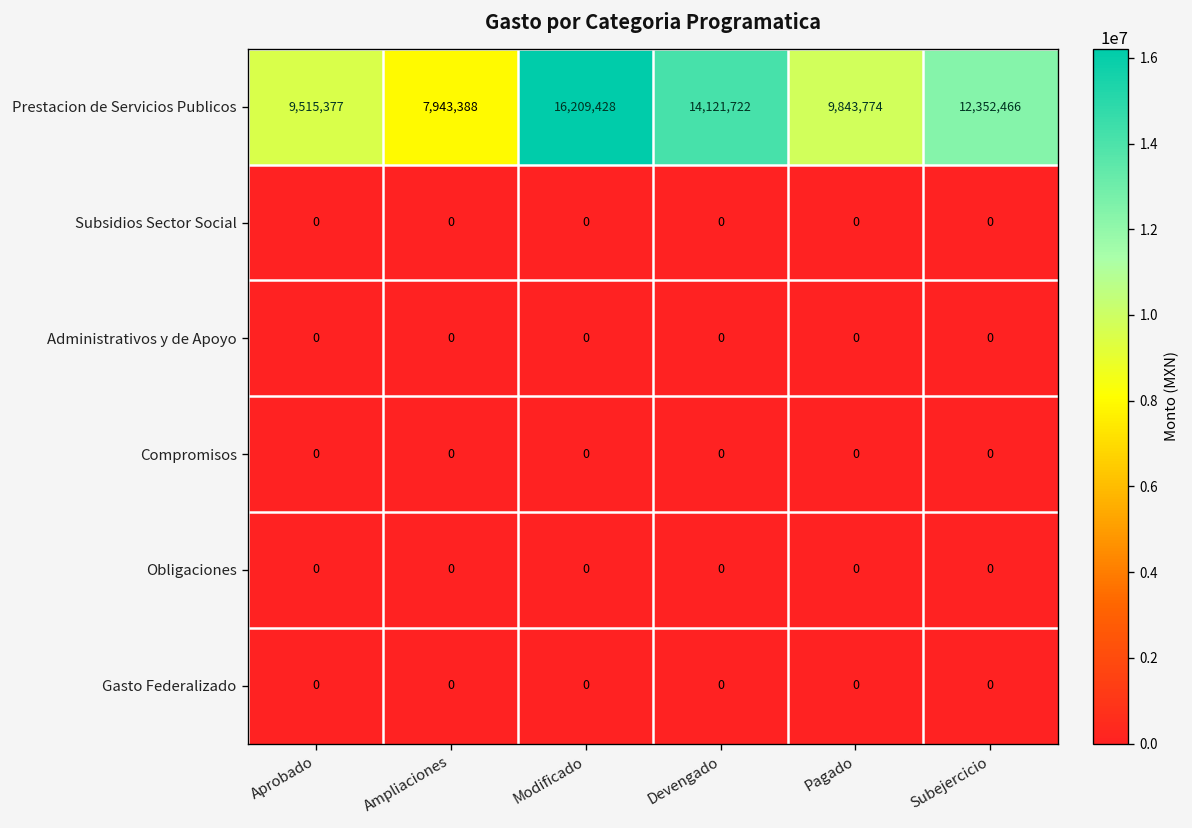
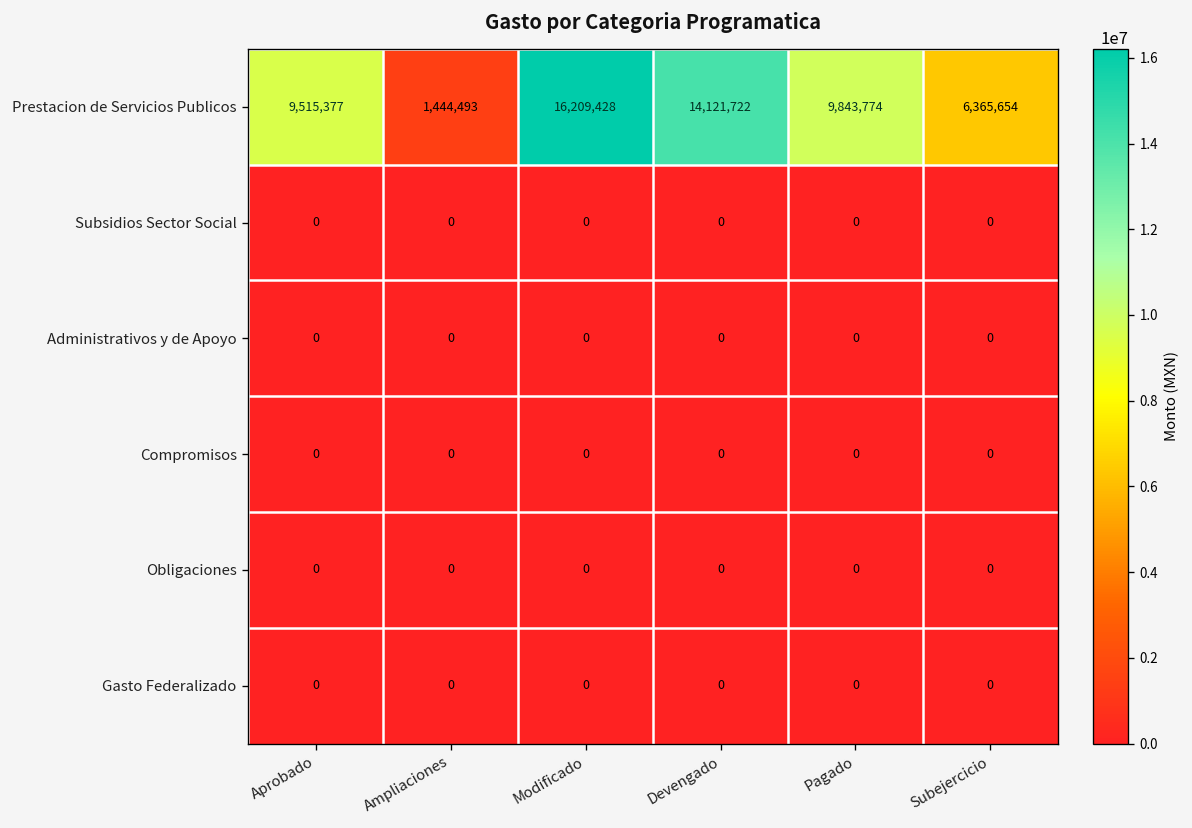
  {
    "Prestacion de Servicios Publicos": {
      "Aprobado": "9,515,377",
-     "Ampliaciones": "7,943,388",
+     "Ampliaciones": "1,444,493",
      "Modificado": "16,209,428",
      "Devengado": "14,121,722",
      "Pagado": "9,843,774",
-     "Subejercicio": "12,352,466"
+     "Subejercicio": "6,365,654"
    },
    "Subsidios Sector Social": {
      "Aprobado": "0",
      "Ampliaciones": "0",
      "Modificado": "0",
      "Devengado": "0",
      "Pagado": "0",
      "Subejercicio": "0"
    },
    "Administrativos y de Apoyo": {
      "Aprobado": "0",
      "Ampliaciones": "0",
      "Modificado": "0",
      "Devengado": "0",
      "Pagado": "0",
      "Subejercicio": "0"
    },
    "Compromisos": {
      "Aprobado": "0",
      "Ampliaciones": "0",
      "Modificado": "0",
      "Devengado": "0",
      "Pagado": "0",
      "Subejercicio": "0"
    },
    "Obligaciones": {
      "Aprobado": "0",
      "Ampliaciones": "0",
      "Modificado": "0",
      "Devengado": "0",
      "Pagado": "0",
      "Subejercicio": "0"
    },
    "Gasto Federalizado": {
      "Aprobado": "0",
      "Ampliaciones": "0",
      "Modificado": "0",
      "Devengado": "0",
      "Pagado": "0",
      "Subejercicio": "0"
    }
  }
